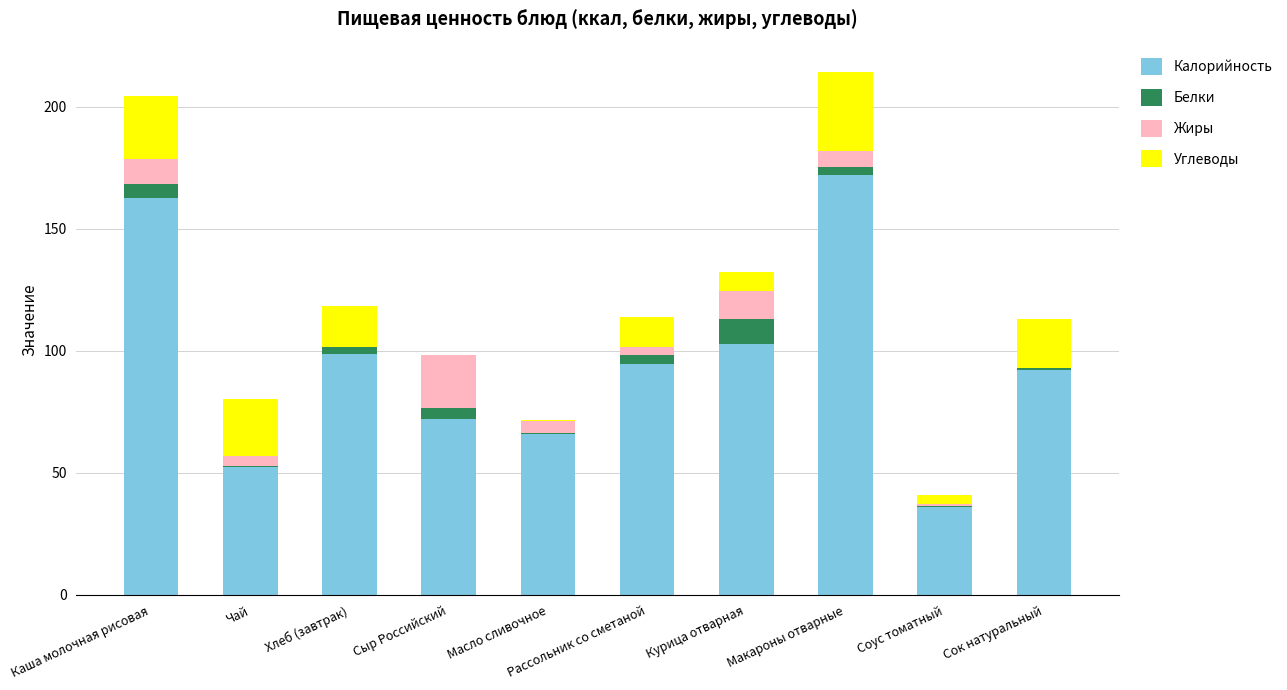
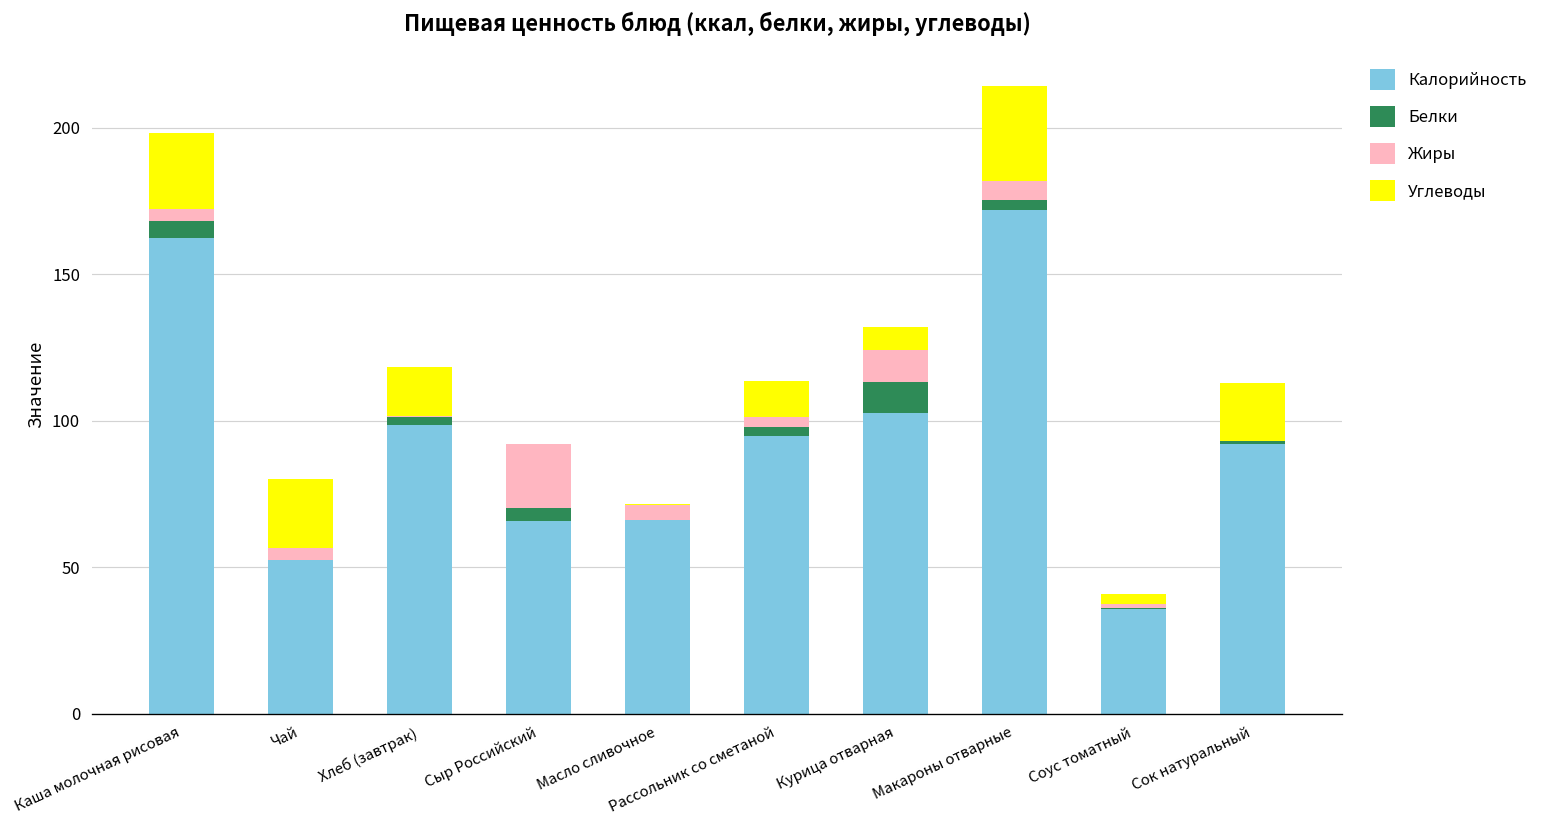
  {
    "Калорийность": {
      "Каша молочная рисовая": 163,
      "Чай": 53,
      "Хлеб (завтрак)": 99,
-     "Сыр Российский": 72,
+     "Сыр Российский": 66,
      "Масло сливочное": 66,
      "Рассольник со сметаной": 95,
      "Курица отварная": 103,
      "Макароны отварные": 172,
      "Соус томатный": 36,
      "Сок натуральный": 92
    },
    "Белки": {
      "Каша молочная рисовая": 6,
      "Хлеб (завтрак)": 3,
      "Сыр Российский": 5,
      "Рассольник со сметаной": 3,
      "Курица отварная": 11,
      "Макароны отварные": 3
    },
    "Жиры": {
-     "Каша молочная рисовая": 10,
+     "Каша молочная рисовая": 4,
      "Чай": 4,
      "Сыр Российский": 22,
      "Масло сливочное": 5,
      "Рассольник со сметаной": 3,
      "Курица отварная": 11,
      "Макароны отварные": 7,
      "Соус томатный": 1,
      "Сок натуральный": 0
    },
    "Углеводы": {
      "Каша молочная рисовая": 26,
      "Чай": 23,
      "Хлеб (завтрак)": 17,
      "Сыр Российский": 0,
      "Рассольник со сметаной": 12,
      "Курица отварная": 8,
      "Макароны отварные": 33,
      "Соус томатный": 4,
      "Сок натуральный": 20
    }
  }
